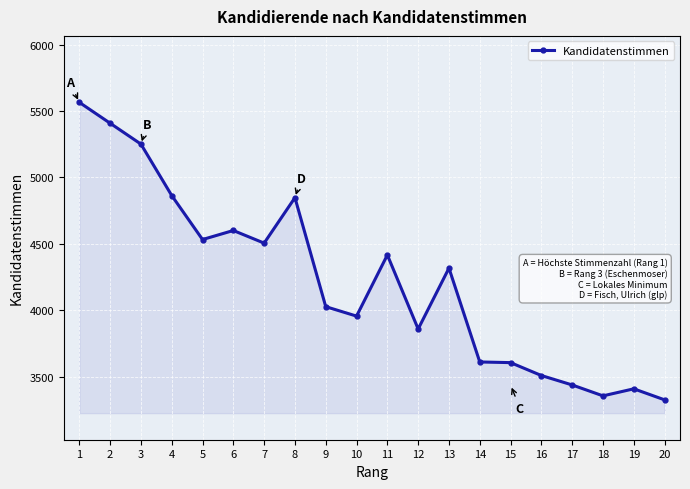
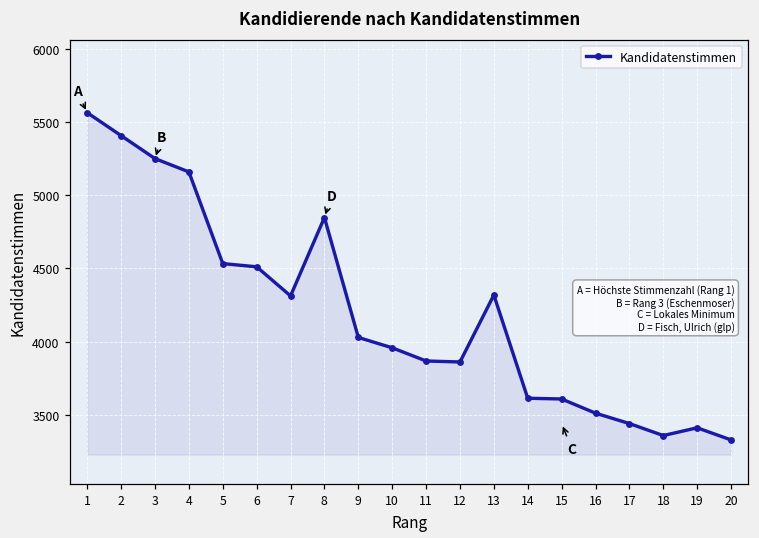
  {
    "1": 5570,
    "2": 5410,
    "3": 5250,
-   "4": 4860,
+   "4": 5160,
    "5": 4530,
-   "6": 4600,
-   "7": 4510,
+   "6": 4510,
+   "7": 4310,
    "8": 4850,
    "9": 4030,
    "10": 3960,
-   "11": 4420,
+   "11": 3870,
    "12": 3860,
    "13": 4320,
    "14": 3610,
    "15": 3610,
    "16": 3510,
    "17": 3440,
    "18": 3360,
    "19": 3410,
    "20": 3330
  }
